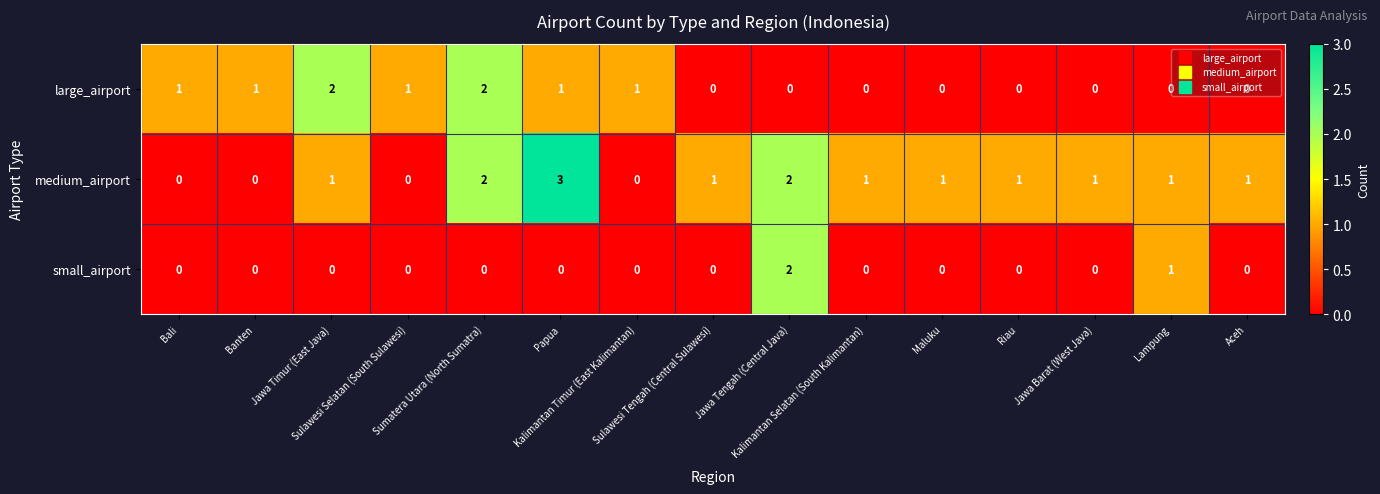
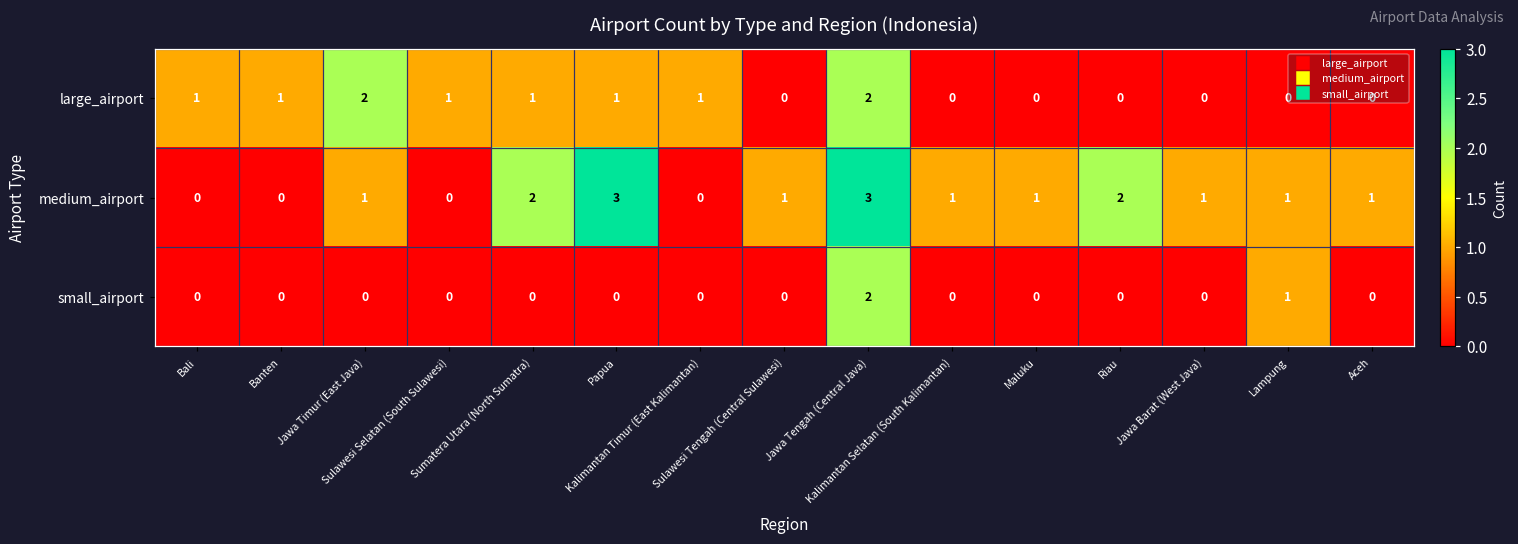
  {
    "large_airport": {
      "Bali": 1,
      "Banten": 1,
      "Jawa Timur (East Java)": 2,
      "Sulawesi Selatan (South Sulawesi)": 1,
-     "Sumatera Utara (North Sumatra)": 2,
+     "Sumatera Utara (North Sumatra)": 1,
      "Papua": 1,
      "Kalimantan Timur (East Kalimantan)": 1,
      "Sulawesi Tengah (Central Sulawesi)": 0,
-     "Jawa Tengah (Central Java)": 0,
+     "Jawa Tengah (Central Java)": 2,
      "Kalimantan Selatan (South Kalimantan)": 0,
      "Maluku": 0,
      "Riau": 0,
      "Jawa Barat (West Java)": 0
    },
    "medium_airport": {
      "Bali": 0,
      "Banten": 0,
      "Jawa Timur (East Java)": 1,
      "Sulawesi Selatan (South Sulawesi)": 0,
      "Sumatera Utara (North Sumatra)": 2,
      "Papua": 3,
      "Kalimantan Timur (East Kalimantan)": 0,
      "Sulawesi Tengah (Central Sulawesi)": 1,
-     "Jawa Tengah (Central Java)": 2,
+     "Jawa Tengah (Central Java)": 3,
      "Kalimantan Selatan (South Kalimantan)": 1,
      "Maluku": 1,
-     "Riau": 1,
+     "Riau": 2,
      "Jawa Barat (West Java)": 1,
      "Lampung": 1,
      "Aceh": 1
    },
    "small_airport": {
      "Bali": 0,
      "Banten": 0,
      "Jawa Timur (East Java)": 0,
      "Sulawesi Selatan (South Sulawesi)": 0,
      "Sumatera Utara (North Sumatra)": 0,
      "Papua": 0,
      "Kalimantan Timur (East Kalimantan)": 0,
      "Sulawesi Tengah (Central Sulawesi)": 0,
      "Jawa Tengah (Central Java)": 2,
      "Kalimantan Selatan (South Kalimantan)": 0,
      "Maluku": 0,
      "Riau": 0,
      "Jawa Barat (West Java)": 0,
      "Lampung": 1,
      "Aceh": 0
    }
  }
